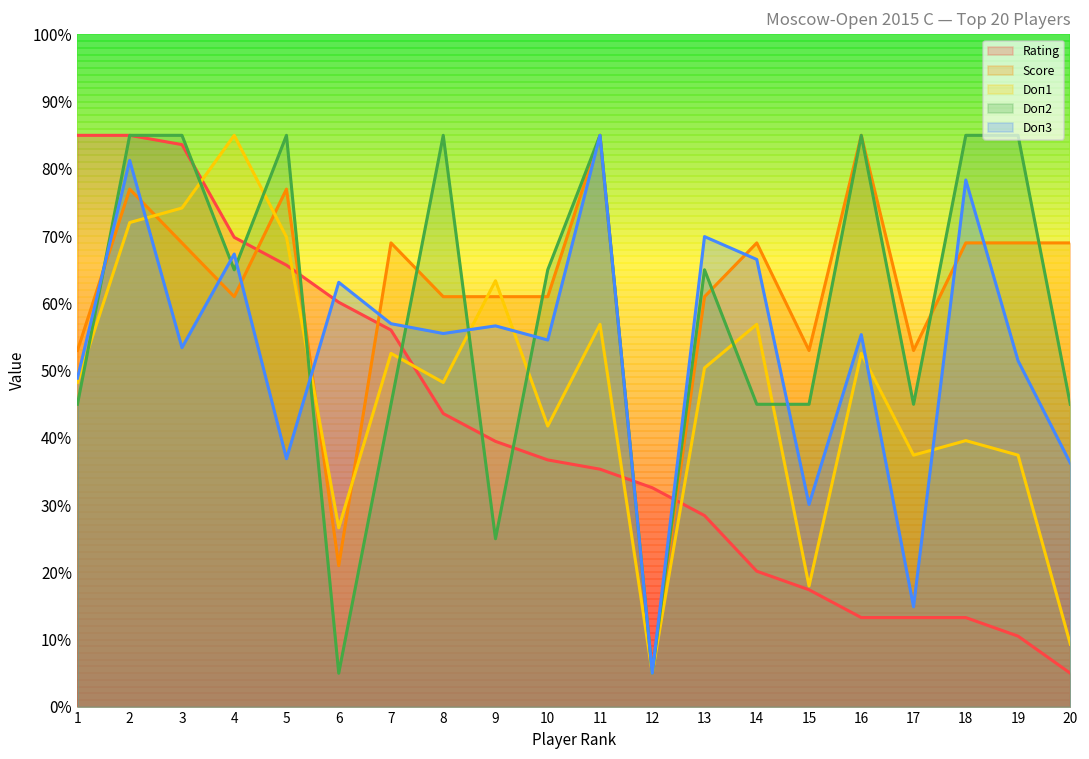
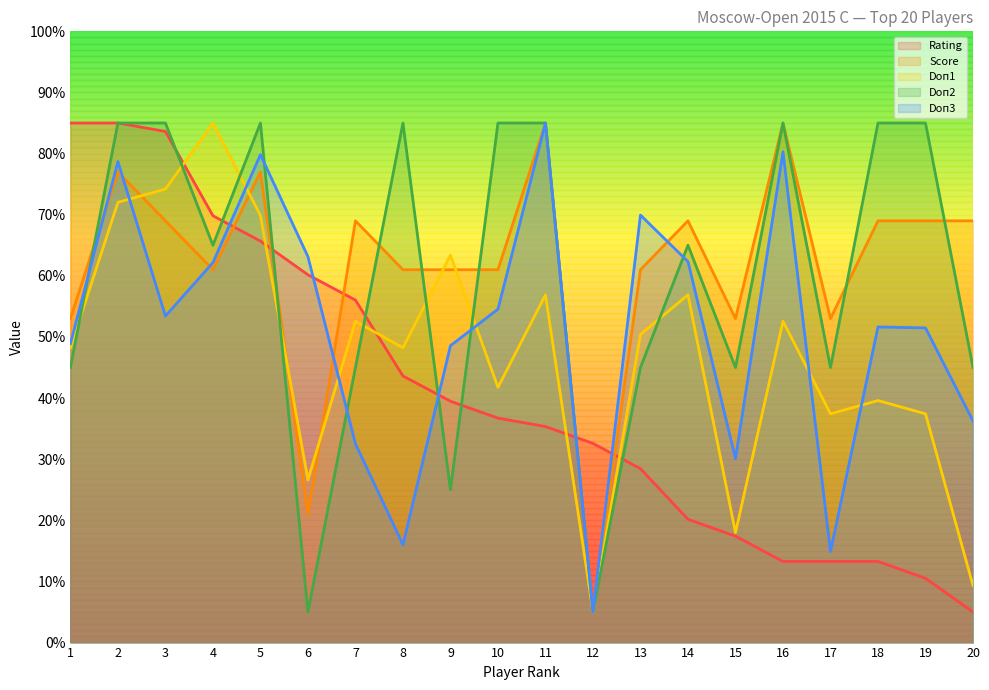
  {
    "Doп2": {
      "1": "45%",
      "3": "85%",
      "4": "65%",
      "5": "85%",
      "6": "5%",
      "7": "45%",
      "8": "85%",
      "9": "25%",
-     "10": "65%",
-     "13": "65%",
-     "14": "45%",
+     "10": "85%",
+     "13": "45%",
+     "14": "65%",
      "15": "45%",
      "17": "45%",
      "18": "85%",
      "19": "85%",
      "20": "45%"
    },
    "Doп3": {
      "1": "49%",
-     "2": "81%",
+     "2": "79%",
      "3": "53%",
-     "4": "67%",
-     "5": "37%",
+     "4": "62%",
+     "5": "80%",
      "6": "63%",
-     "7": "57%",
-     "8": "56%",
-     "9": "57%",
+     "7": "33%",
+     "8": "16%",
+     "9": "49%",
      "10": "55%",
      "13": "70%",
-     "14": "67%",
+     "14": "62%",
      "15": "30%",
-     "16": "55%",
+     "16": "80%",
      "17": "15%",
-     "18": "78%",
+     "18": "52%",
      "19": "51%",
      "20": "36%"
    }
  }
